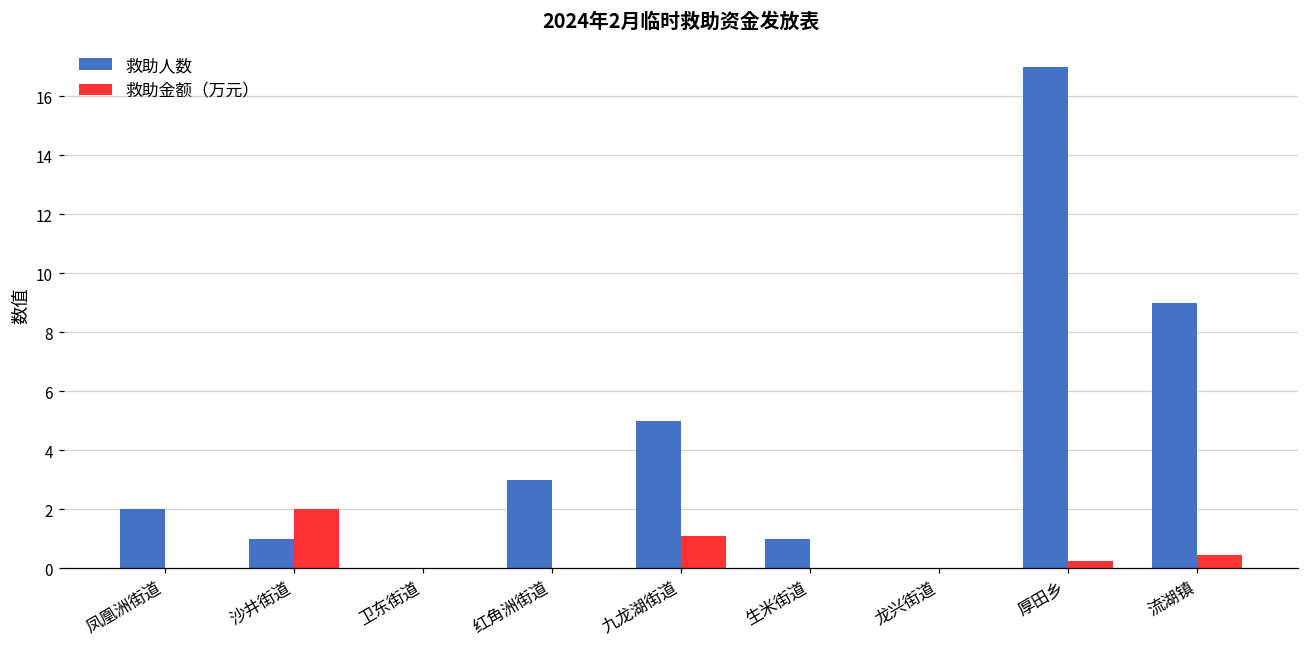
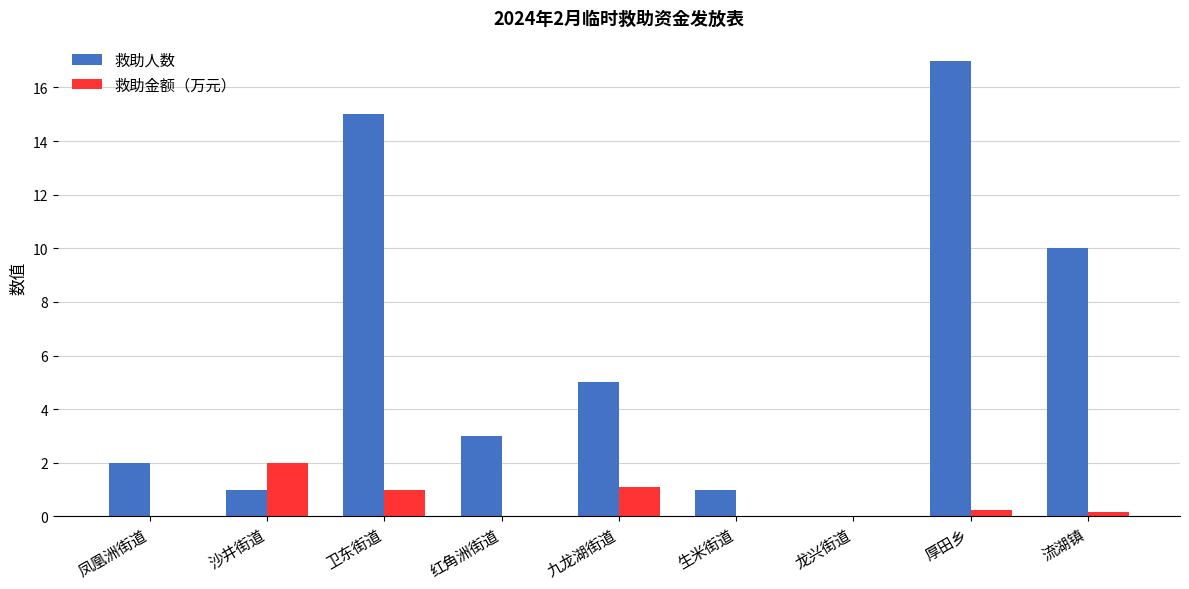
  {
    "救助人数": {
      "凤凰洲街道": 2,
      "沙井街道": 1,
-     "卫东街道": 0,
+     "卫东街道": 15,
      "红角洲街道": 3,
      "九龙湖街道": 5,
      "生米街道": 1,
      "龙兴街道": 0,
      "厚田乡": 17,
-     "流湖镇": 9
+     "流湖镇": 10
    },
    "救助金额（万元）": {
      "沙井街道": 2.0,
-     "卫东街道": 0,
+     "卫东街道": 1,
      "红角洲街道": 0.0,
      "九龙湖街道": 1.1,
      "生米街道": 0.0,
      "龙兴街道": 0.0,
      "厚田乡": 0.3,
-     "流湖镇": 0.5
+     "流湖镇": 0.2
    }
  }
